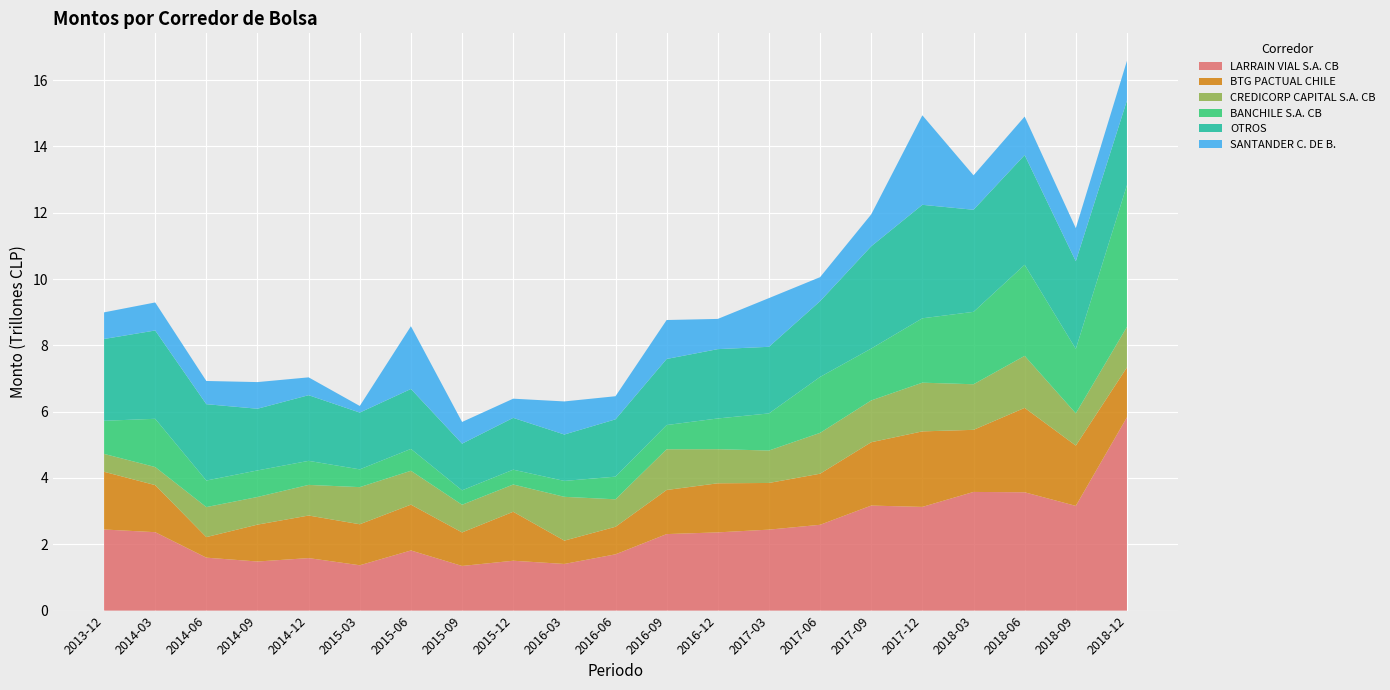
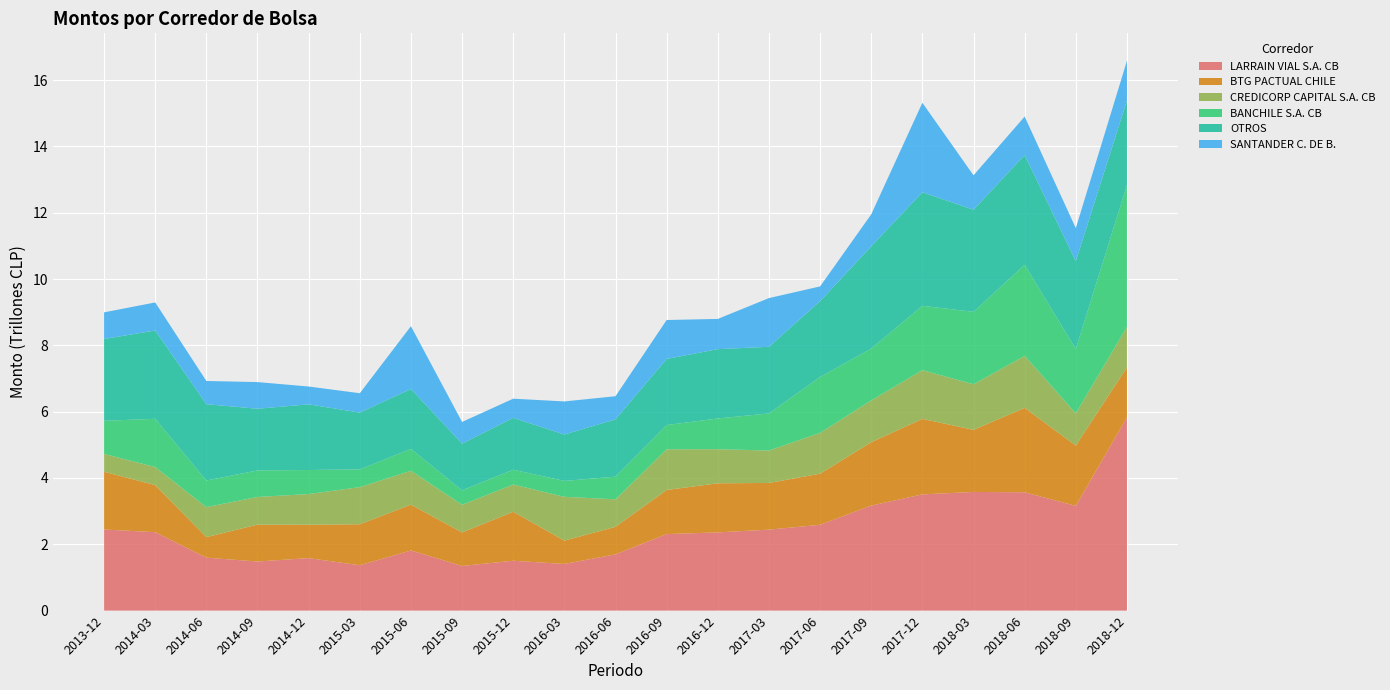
  {
    "LARRAIN VIAL S.A. CB": {
      "2013-12": 2.4,
      "2014-03": 2.4,
      "2014-06": 1.6,
      "2014-09": 1.5,
      "2014-12": 1.6,
      "2015-03": 1.4,
      "2015-06": 1.8,
      "2015-09": 1.3,
      "2015-12": 1.5,
      "2016-03": 1.4,
      "2016-06": 1.7,
      "2016-09": 2.3,
      "2016-12": 2.4,
      "2017-03": 2.4,
      "2017-06": 2.6,
      "2017-09": 3.2,
-     "2017-12": 3.1,
+     "2017-12": 3.5,
      "2018-03": 3.6,
      "2018-06": 3.6,
      "2018-09": 3.2,
      "2018-12": 5.8
    },
    "BTG PACTUAL CHILE": {
      "2013-12": 1.7,
      "2014-03": 1.4,
      "2014-06": 0.6,
      "2014-09": 1.1,
-     "2014-12": 1.3,
+     "2014-12": 1.0,
      "2015-03": 1.2,
      "2015-06": 1.4,
      "2015-09": 1.0,
      "2015-12": 1.5,
      "2016-03": 0.7,
      "2016-06": 0.8,
      "2016-09": 1.3,
      "2016-12": 1.5,
      "2017-03": 1.4,
      "2017-06": 1.5,
      "2017-09": 1.9,
      "2017-12": 2.3,
      "2018-03": 1.9,
      "2018-06": 2.5,
      "2018-09": 1.8,
      "2018-12": 1.5
    },
    "CREDICORP CAPITAL S.A. CB": {
      "2013-12": 0.5,
      "2014-03": 0.5,
      "2014-06": 0.9,
      "2014-09": 0.8,
      "2014-12": 0.9,
      "2015-03": 1.1,
      "2015-06": 1.0,
      "2015-09": 0.8,
      "2015-12": 0.8,
      "2016-03": 1.3,
      "2016-06": 0.8,
      "2016-09": 1.2,
      "2016-12": 1.0,
      "2017-03": 1.0,
      "2017-06": 1.2,
      "2017-09": 1.3,
      "2017-12": 1.5,
      "2018-03": 1.4,
      "2018-06": 1.6,
      "2018-09": 1.0,
      "2018-12": 1.2
    },
    "SANTANDER C. DE B.": {
      "2013-12": 0.8,
      "2014-03": 0.8,
      "2014-06": 0.7,
      "2014-09": 0.8,
      "2014-12": 0.5,
-     "2015-03": 0.2,
+     "2015-03": 0.6,
      "2015-06": 1.9,
      "2015-09": 0.7,
      "2015-12": 0.6,
      "2016-03": 1.0,
      "2016-06": 0.7,
      "2016-09": 1.2,
      "2016-12": 0.9,
      "2017-03": 1.5,
-     "2017-06": 0.7,
+     "2017-06": 0.4,
      "2017-09": 1.0,
      "2017-12": 2.7,
      "2018-03": 1.0,
      "2018-06": 1.2,
      "2018-09": 1.0,
      "2018-12": 1.2
    }
  }
